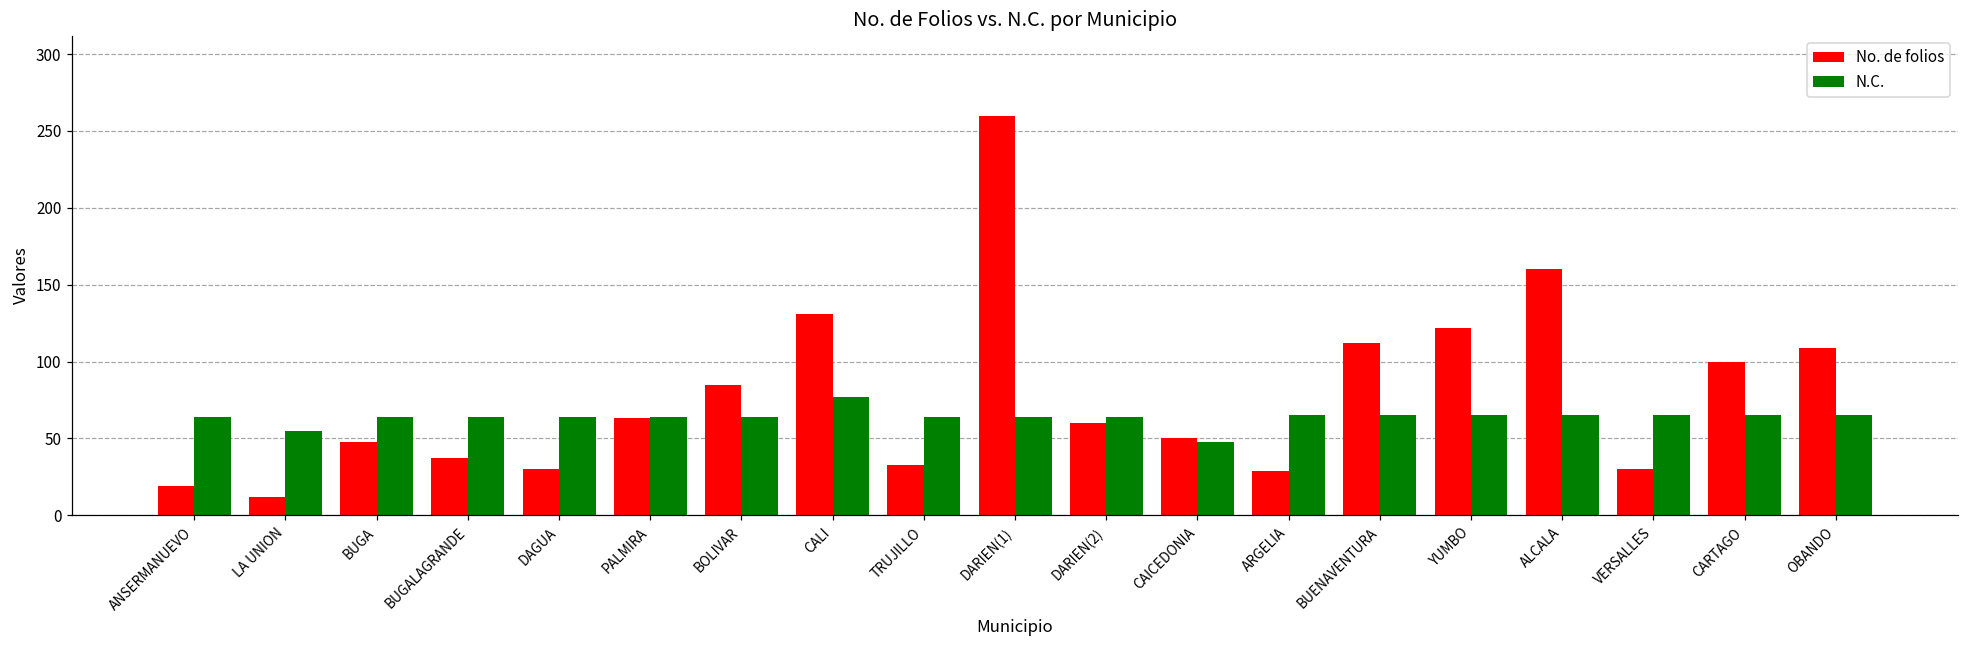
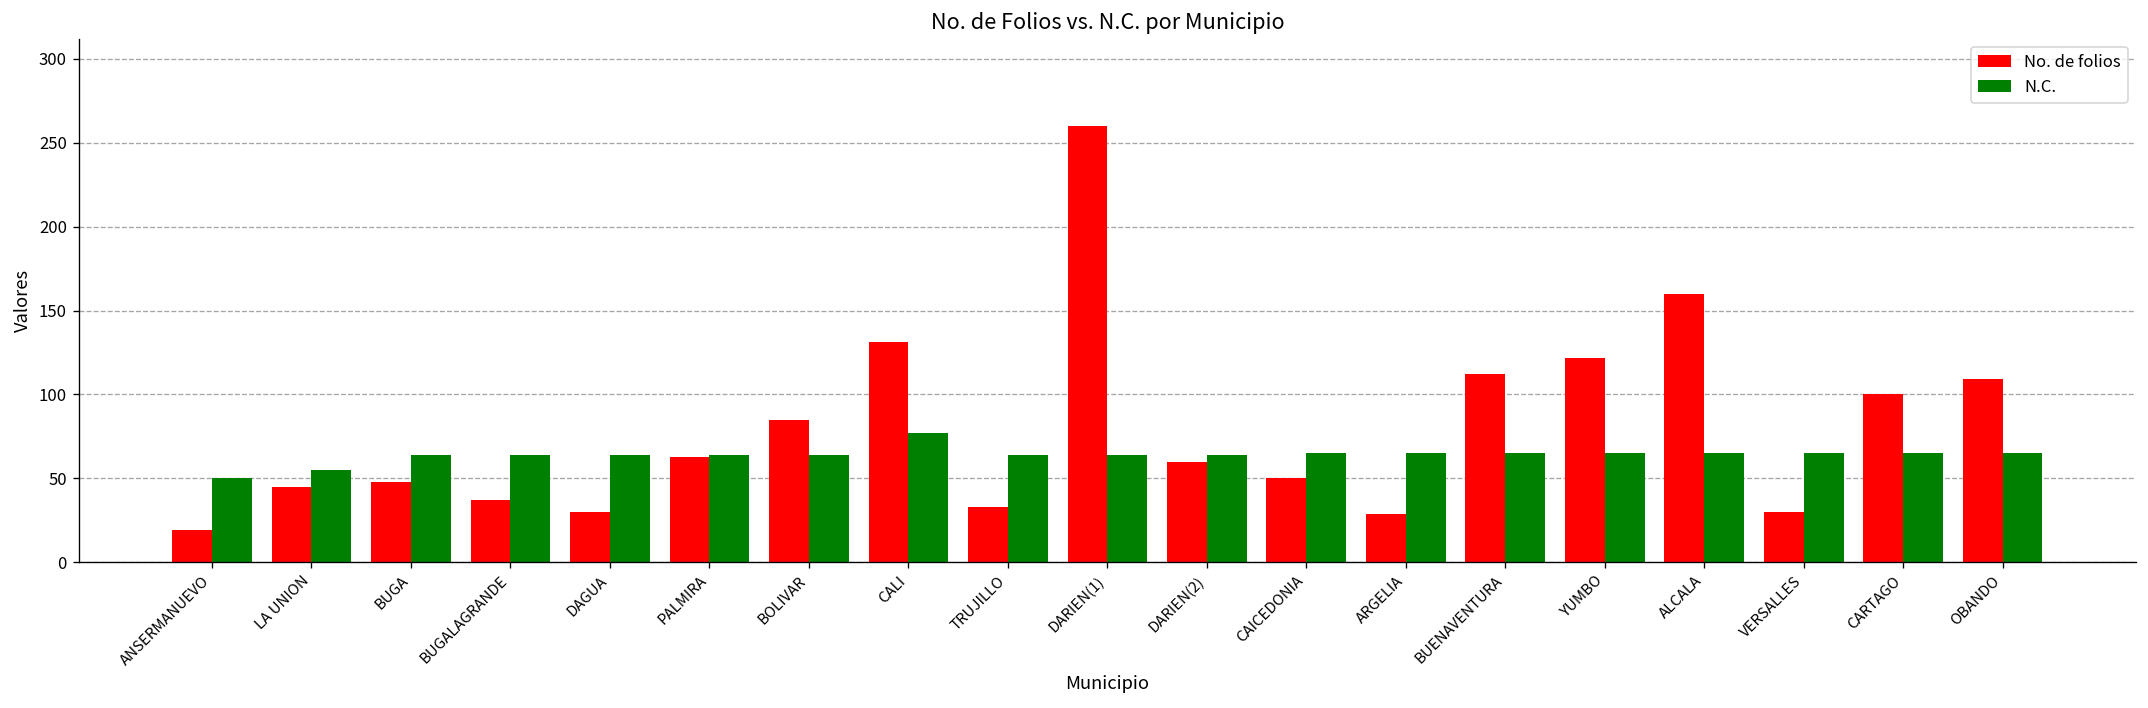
  {
    "No. de folios": {
      "ANSERMANUEVO": 19,
-     "LA UNION": 12,
+     "LA UNION": 45,
      "BUGA": 48,
      "BUGALAGRANDE": 37,
      "DAGUA": 30,
      "PALMIRA": 63,
      "BOLIVAR": 85,
      "CALI": 131,
      "TRUJILLO": 33,
      "DARIEN(1)": 260,
      "DARIEN(2)": 60,
      "CAICEDONIA": 50,
      "ARGELIA": 29,
      "BUENAVENTURA": 112,
      "YUMBO": 122,
      "ALCALA": 160,
      "VERSALLES": 30,
      "CARTAGO": 100,
      "OBANDO": 109
    },
    "N.C.": {
-     "ANSERMANUEVO": 64,
+     "ANSERMANUEVO": 50,
      "LA UNION": 55,
      "BUGA": 64,
      "BUGALAGRANDE": 64,
      "DAGUA": 64,
      "PALMIRA": 64,
      "BOLIVAR": 64,
      "CALI": 77,
      "TRUJILLO": 64,
      "DARIEN(1)": 64,
      "DARIEN(2)": 64,
-     "CAICEDONIA": 48,
+     "CAICEDONIA": 65,
      "ARGELIA": 65,
      "BUENAVENTURA": 65,
      "YUMBO": 65,
      "ALCALA": 65,
      "VERSALLES": 65,
      "CARTAGO": 65,
      "OBANDO": 65
    }
  }
